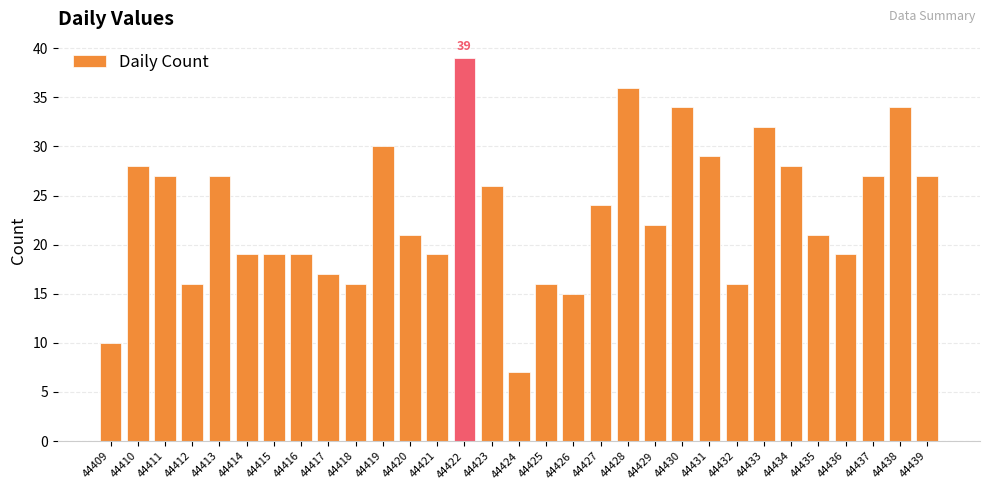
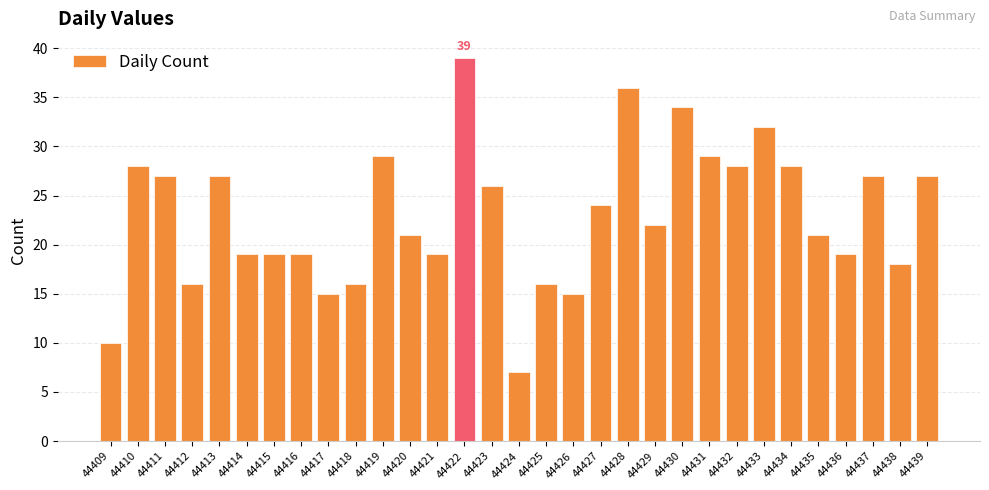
  {
    "44409": 10,
    "44410": 28,
    "44411": 27,
    "44412": 16,
    "44413": 27,
    "44414": 19,
    "44415": 19,
    "44416": 19,
-   "44417": 17,
+   "44417": 15,
    "44418": 16,
-   "44419": 30,
+   "44419": 29,
    "44420": 21,
    "44421": 19,
    "44423": 26,
    "44424": 7,
    "44425": 16,
    "44426": 15,
    "44427": 24,
    "44428": 36,
    "44429": 22,
    "44430": 34,
    "44431": 29,
-   "44432": 16,
+   "44432": 28,
    "44433": 32,
    "44434": 28,
    "44435": 21,
    "44436": 19,
    "44437": 27,
-   "44438": 34,
+   "44438": 18,
    "44439": 27
  }
